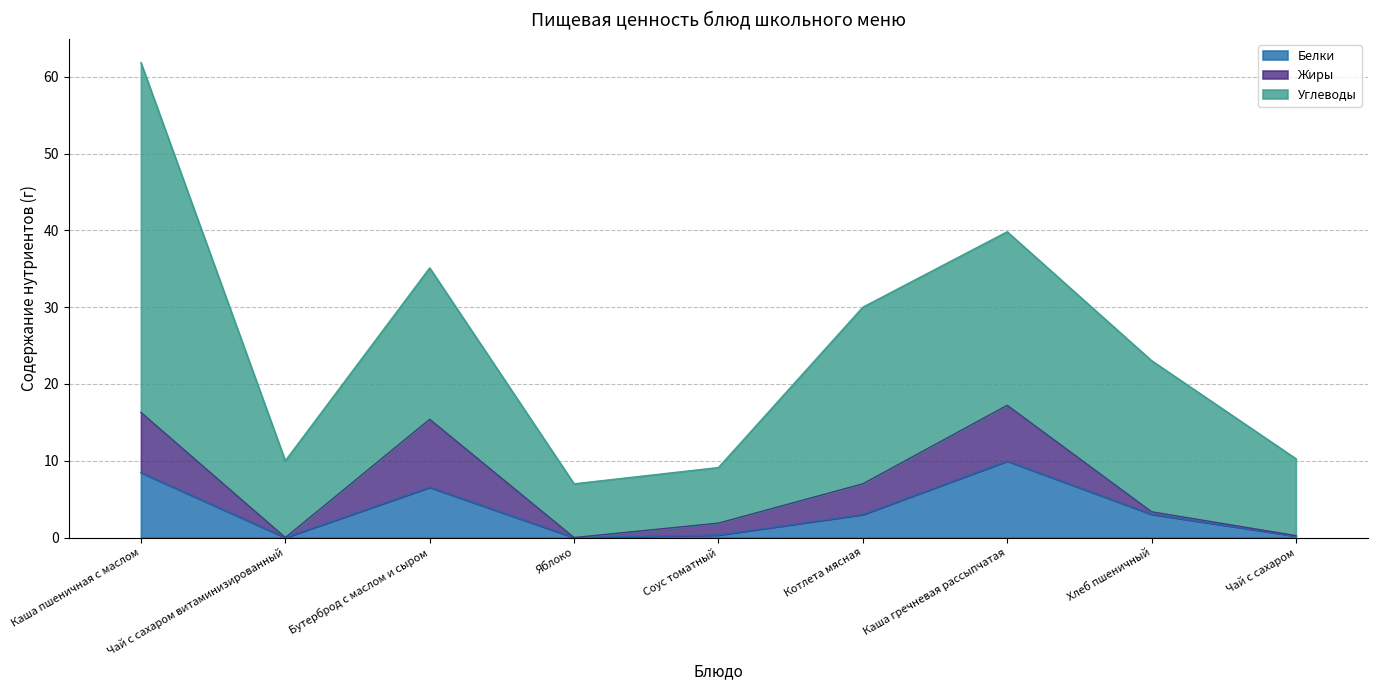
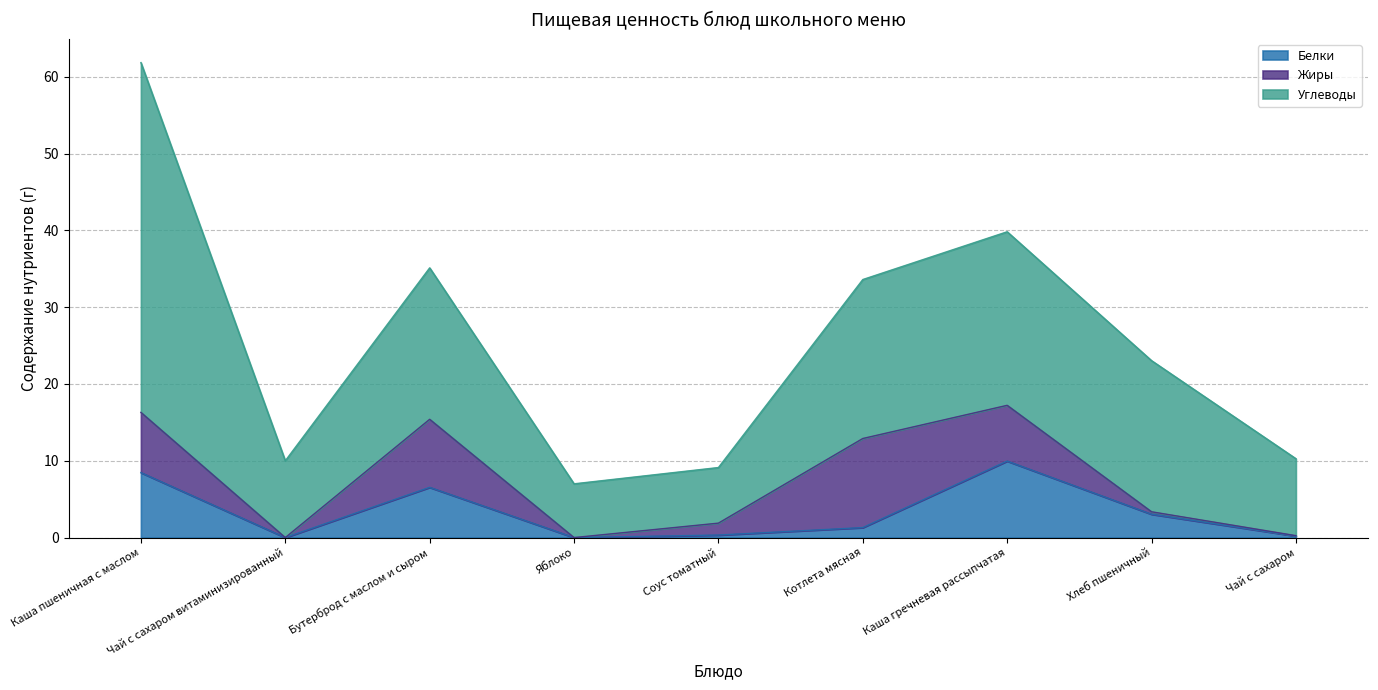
  {
    "Белки": {
      "Каша пшеничная с маслом": 8,
      "Бутерброд с маслом и сыром": 7,
      "Соус томатный": 0,
-     "Котлета мясная": 3,
+     "Котлета мясная": 1,
      "Каша гречневая рассыпчатая": 10
    },
    "Жиры": {
      "Каша пшеничная с маслом": 8,
      "Бутерброд с маслом и сыром": 9,
      "Соус томатный": 2,
-     "Котлета мясная": 4,
+     "Котлета мясная": 12,
      "Каша гречневая рассыпчатая": 7
    },
    "Углеводы": {
      "Каша пшеничная с маслом": 46,
      "Чай с сахаром витаминизированный": 10,
      "Бутерброд с маслом и сыром": 20,
      "Яблоко": 7,
      "Соус томатный": 7,
-     "Котлета мясная": 23,
+     "Котлета мясная": 21,
      "Каша гречневая рассыпчатая": 23,
      "Хлеб пшеничный": 20,
      "Чай с сахаром": 10
    }
  }
